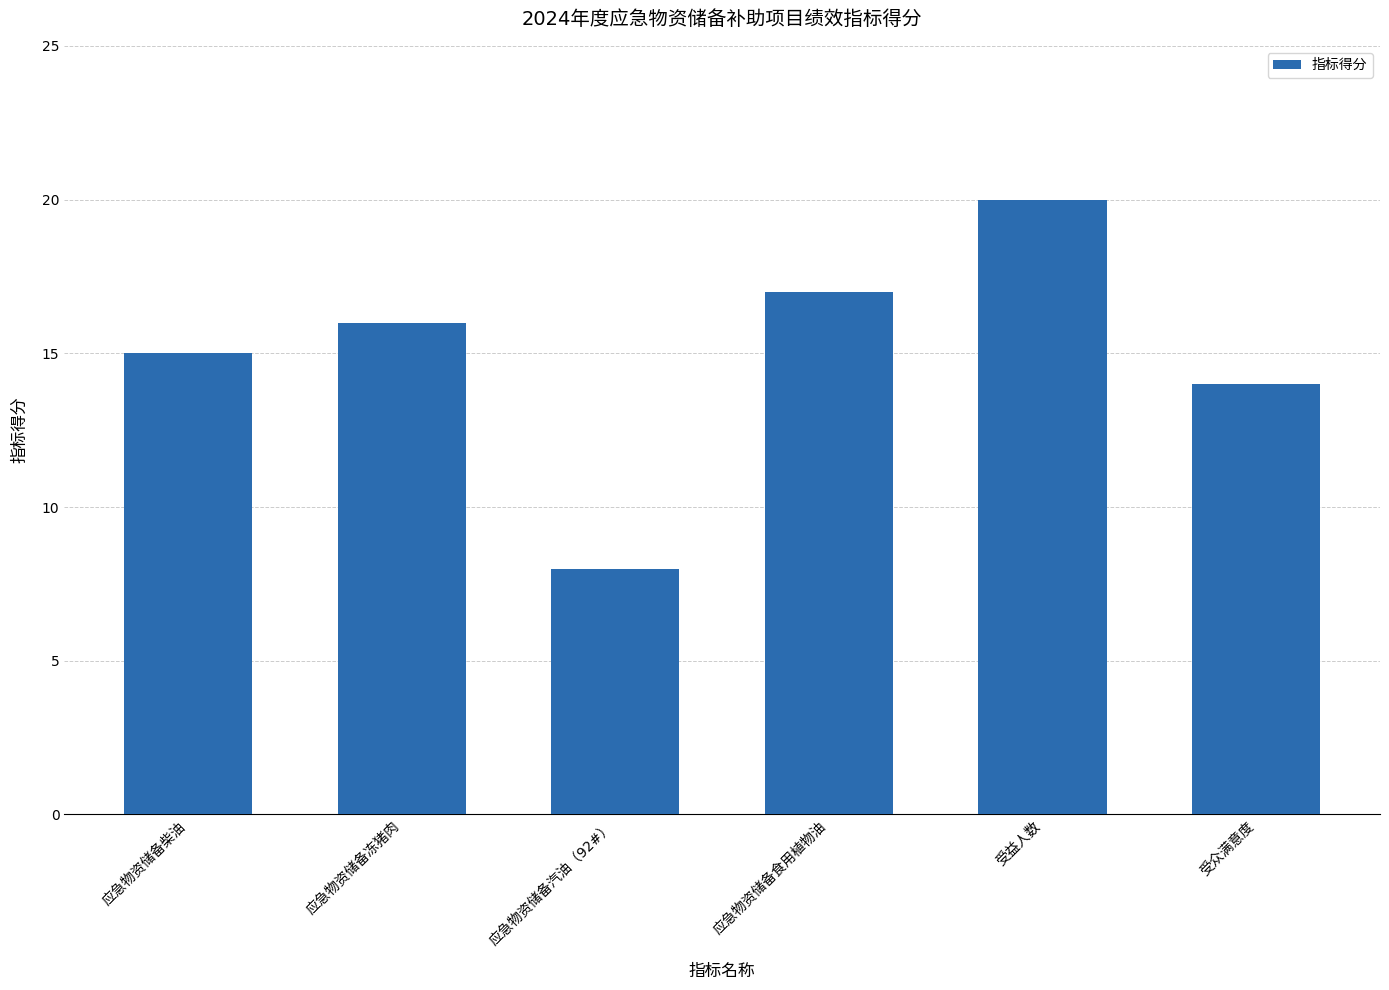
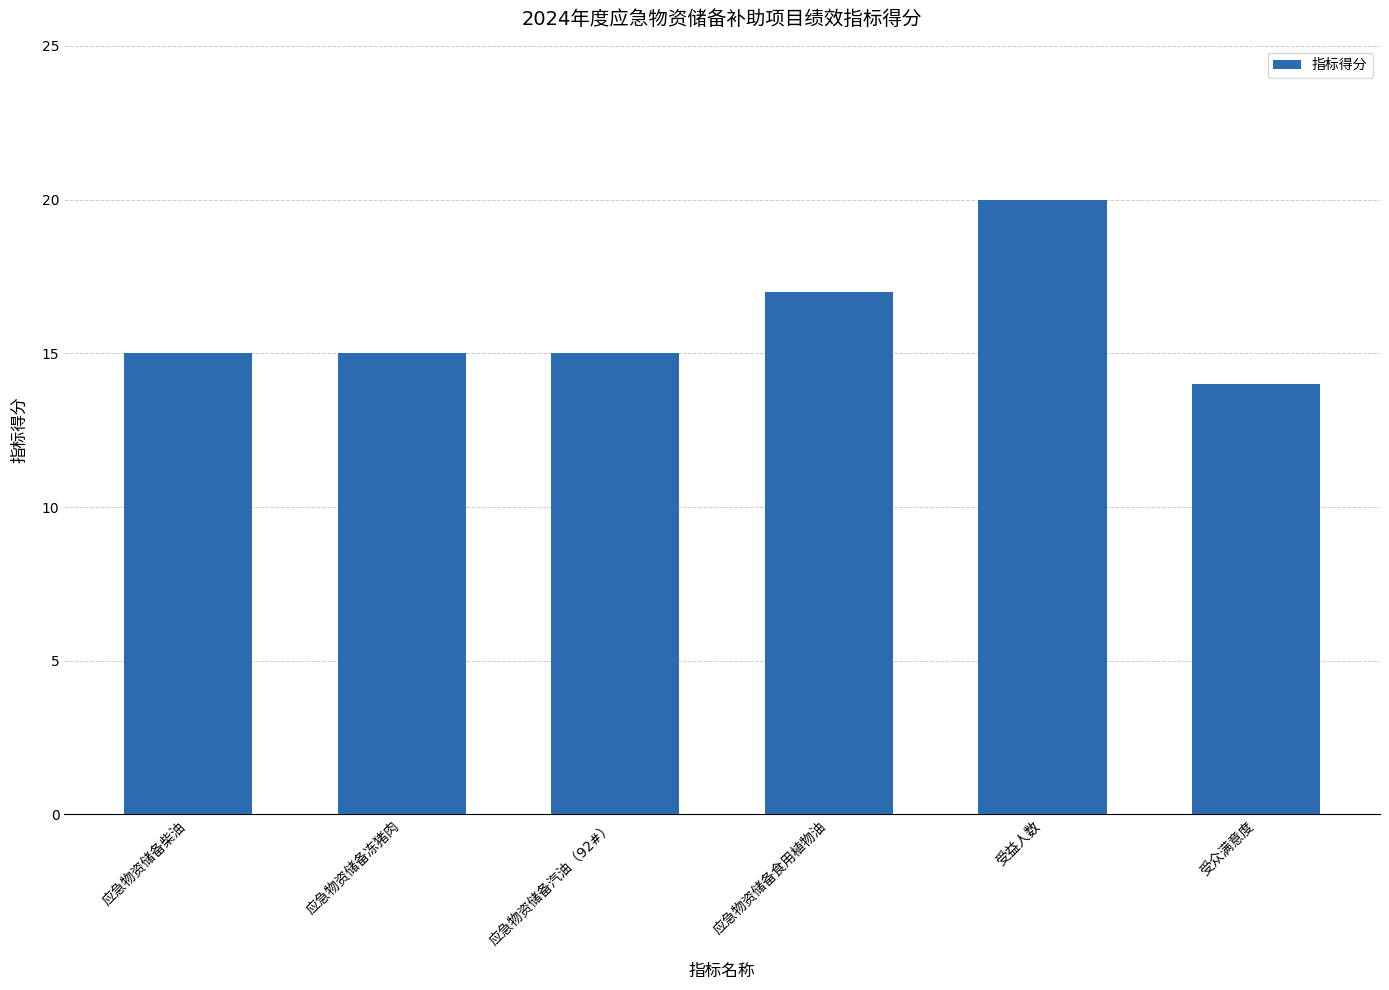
  {
    "应急物资储备柴油": 15,
-   "应急物资储备冻猪肉": 16,
-   "应急物资储备汽油（92#）": 8,
+   "应急物资储备冻猪肉": 15,
+   "应急物资储备汽油（92#）": 15,
    "应急物资储备食用植物油": 17,
    "受益人数": 20,
    "受众满意度": 14
  }
